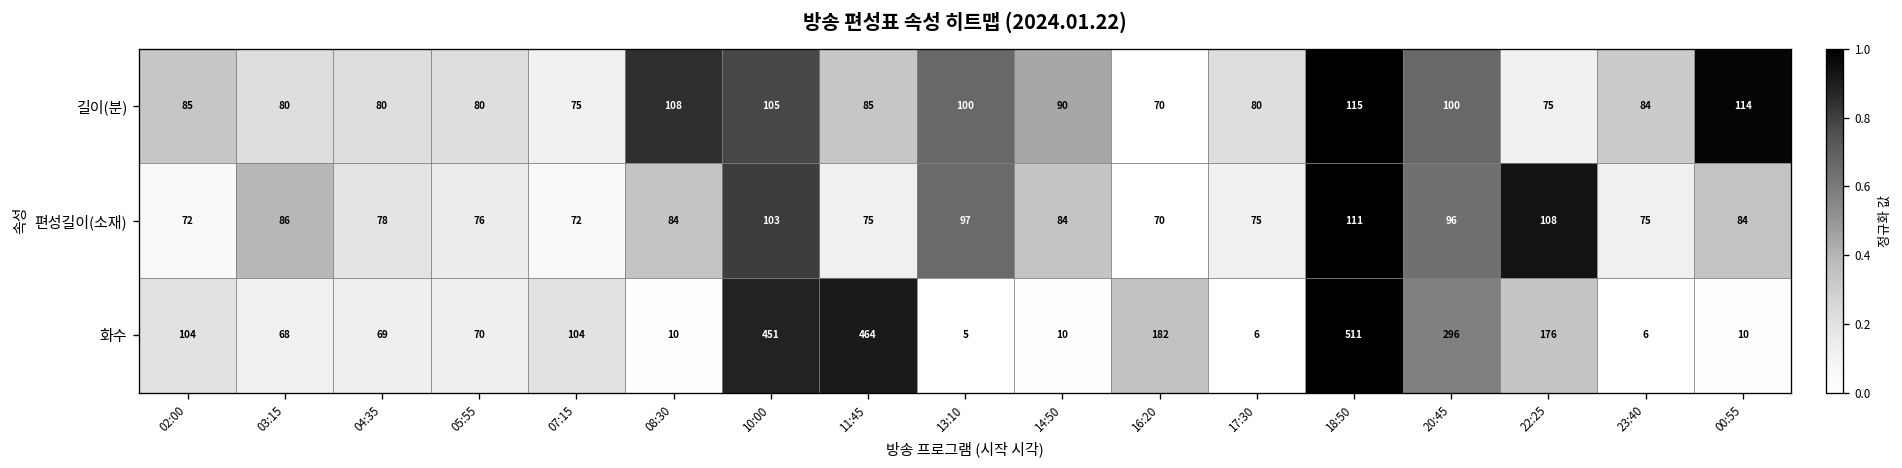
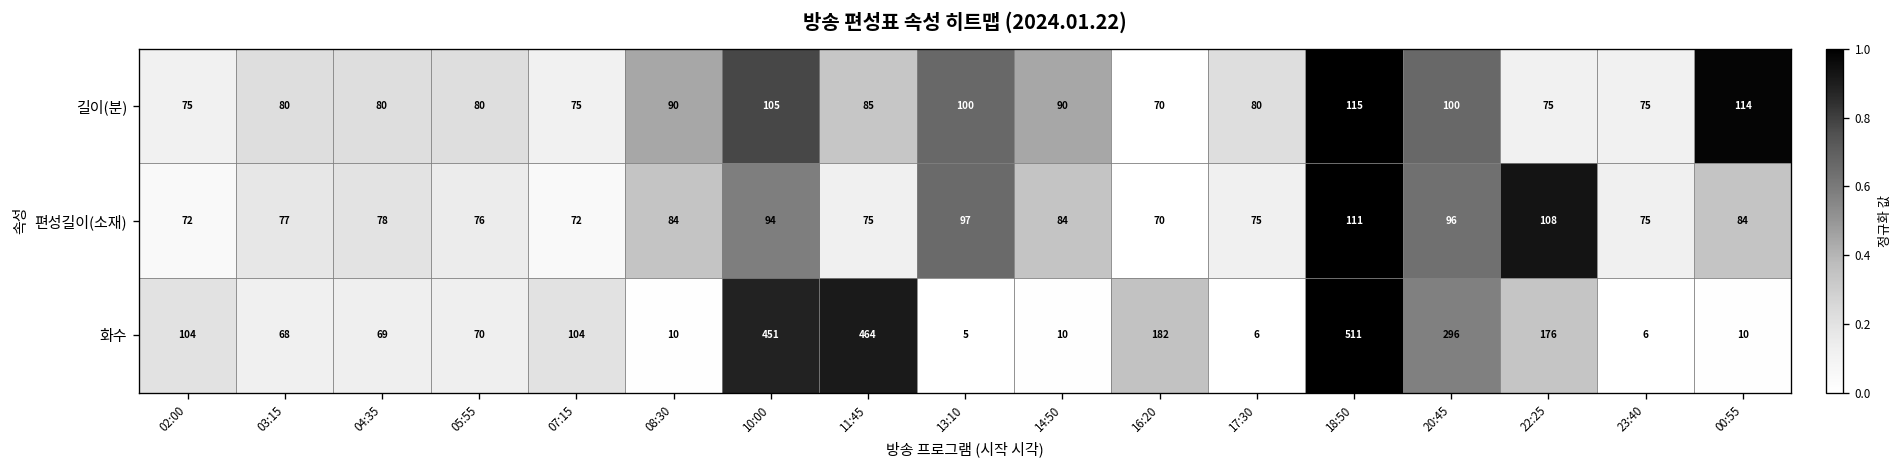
  {
    "길이(분)": {
-     "02:00": 85,
+     "02:00": 75,
      "03:15": 80,
      "04:35": 80,
      "05:55": 80,
      "07:15": 75,
-     "08:30": 108,
+     "08:30": 90,
      "10:00": 105,
      "11:45": 85,
      "13:10": 100,
      "14:50": 90,
      "16:20": 70,
      "17:30": 80,
      "18:50": 115,
      "20:45": 100,
      "22:25": 75,
-     "23:40": 84,
+     "23:40": 75,
      "00:55": 114
    },
    "편성길이(소재)": {
      "02:00": 72,
-     "03:15": 86,
+     "03:15": 77,
      "04:35": 78,
      "05:55": 76,
      "07:15": 72,
      "08:30": 84,
-     "10:00": 103,
+     "10:00": 94,
      "11:45": 75,
      "13:10": 97,
      "14:50": 84,
      "16:20": 70,
      "17:30": 75,
      "18:50": 111,
      "20:45": 96,
      "22:25": 108,
      "23:40": 75,
      "00:55": 84
    },
    "화수": {
      "02:00": 104,
      "03:15": 68,
      "04:35": 69,
      "05:55": 70,
      "07:15": 104,
      "08:30": 10,
      "10:00": 451,
      "11:45": 464,
      "13:10": 5,
      "14:50": 10,
      "16:20": 182,
      "17:30": 6,
      "18:50": 511,
      "20:45": 296,
      "22:25": 176,
      "23:40": 6,
      "00:55": 10
    }
  }
